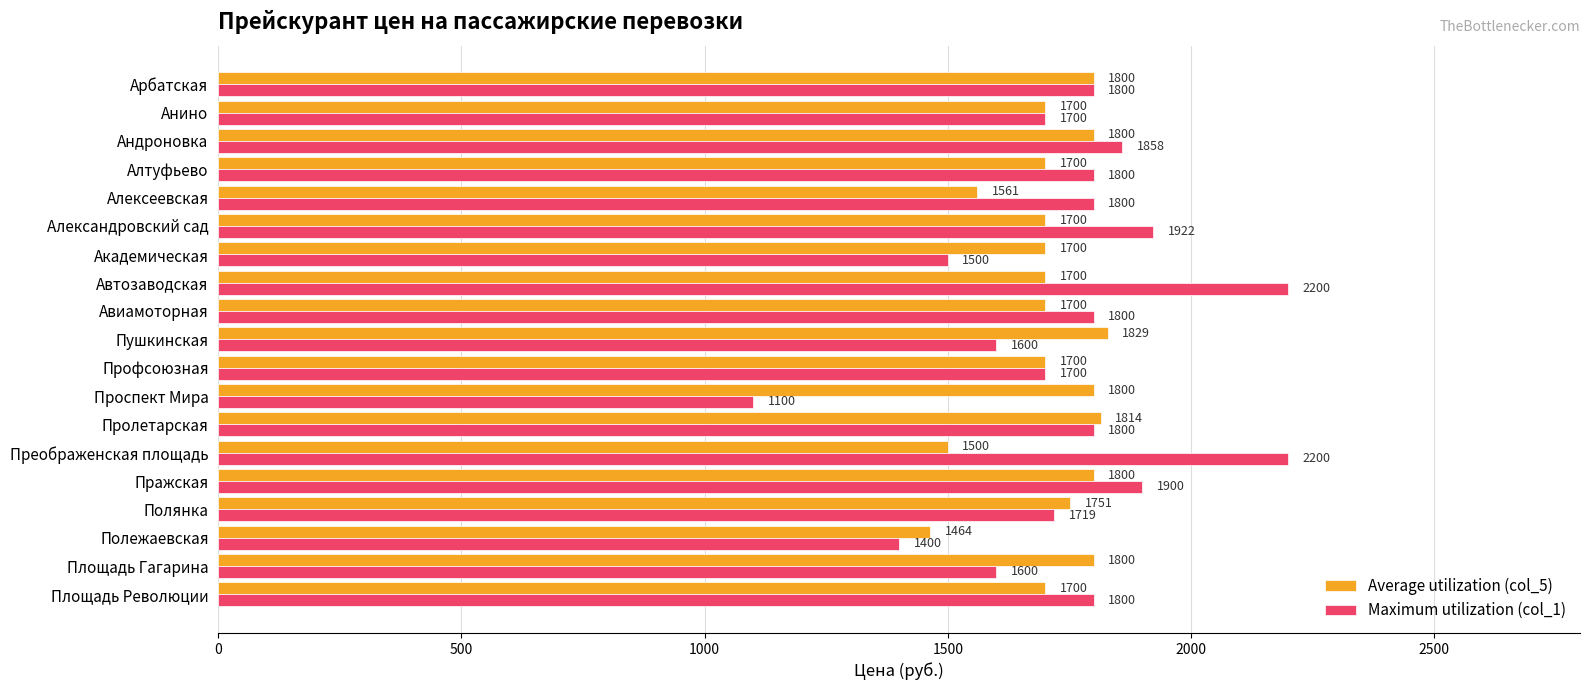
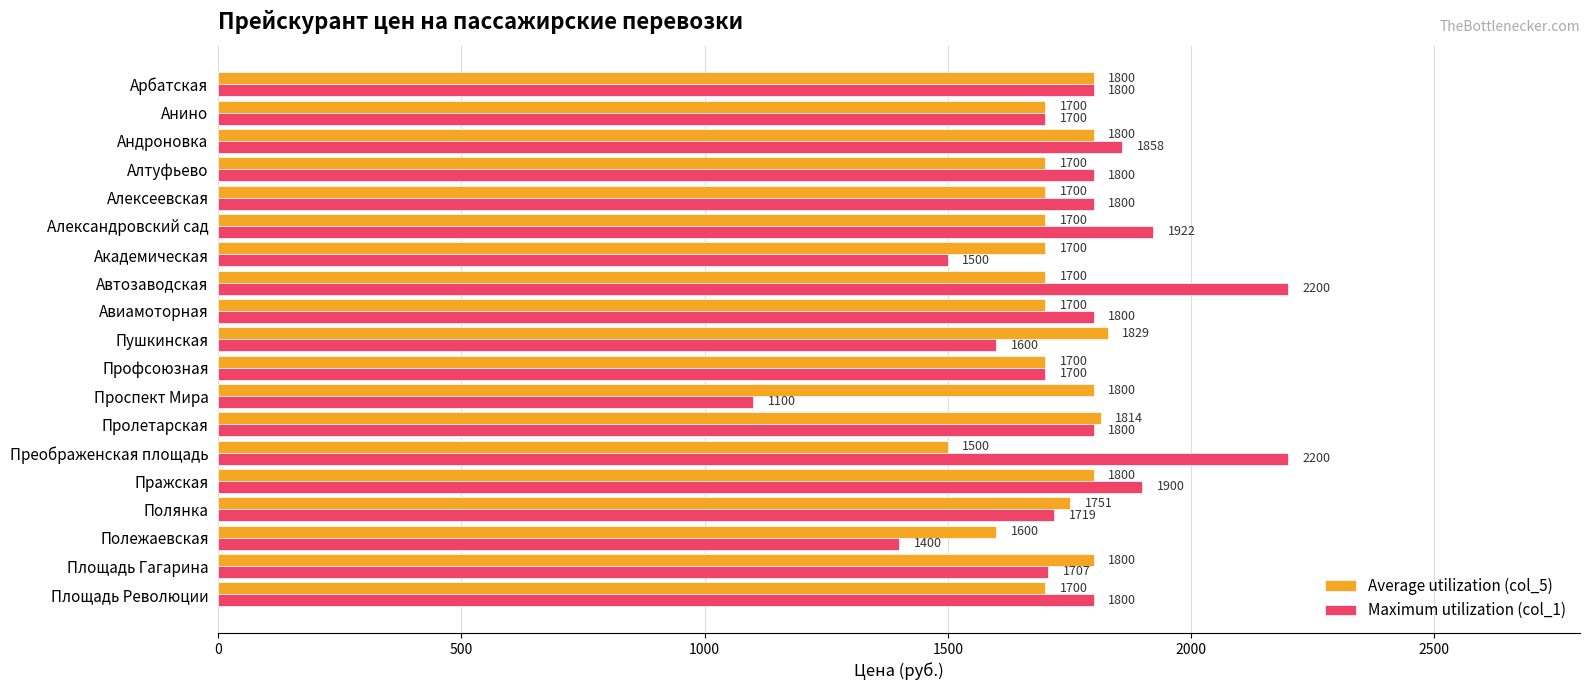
  {
    "Average utilization (col_5)": {
      "Арбатская": 1800,
      "Анино": 1700,
      "Андроновка": 1800,
      "Алтуфьево": 1700,
-     "Алексеевская": 1561,
+     "Алексеевская": 1700,
      "Александровский сад": 1700,
      "Академическая": 1700,
      "Автозаводская": 1700,
      "Авиамоторная": 1700,
      "Пушкинская": 1829,
      "Профсоюзная": 1700,
      "Проспект Мира": 1800,
      "Пролетарская": 1814,
      "Преображенская площадь": 1500,
      "Пражская": 1800,
      "Полянка": 1751,
-     "Полежаевская": 1464,
+     "Полежаевская": 1600,
      "Площадь Гагарина": 1800,
      "Площадь Революции": 1700
    },
    "Maximum utilization (col_1)": {
      "Арбатская": 1800,
      "Анино": 1700,
      "Андроновка": 1858,
      "Алтуфьево": 1800,
      "Алексеевская": 1800,
      "Александровский сад": 1922,
      "Академическая": 1500,
      "Автозаводская": 2200,
      "Авиамоторная": 1800,
      "Пушкинская": 1600,
      "Профсоюзная": 1700,
      "Проспект Мира": 1100,
      "Пролетарская": 1800,
      "Преображенская площадь": 2200,
      "Пражская": 1900,
      "Полянка": 1719,
      "Полежаевская": 1400,
-     "Площадь Гагарина": 1600,
+     "Площадь Гагарина": 1707,
      "Площадь Революции": 1800
    }
  }
